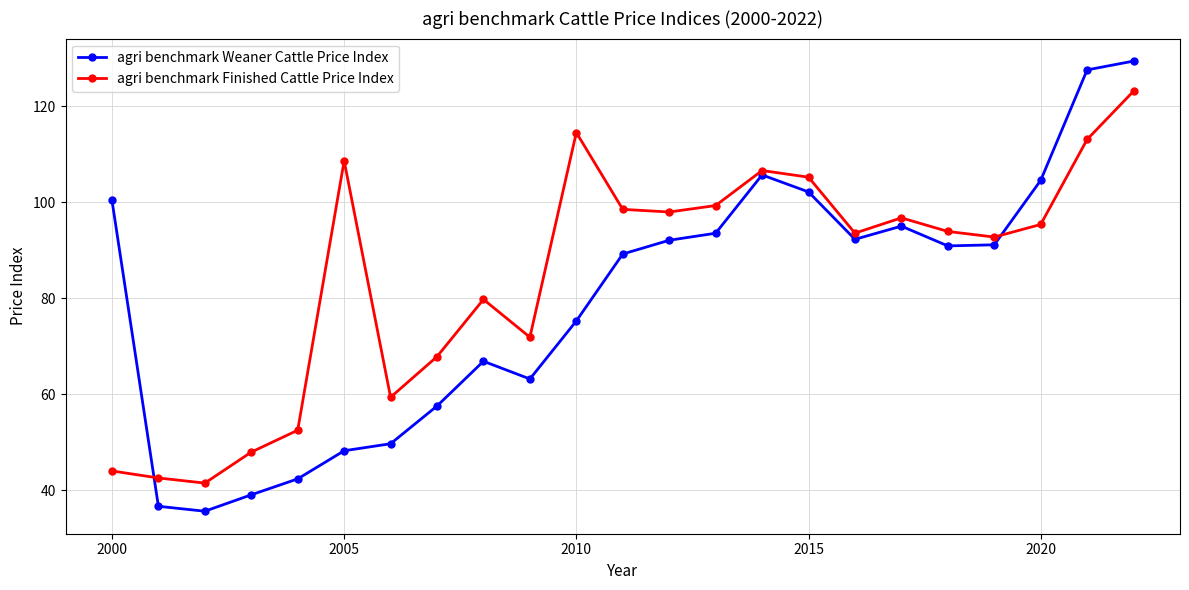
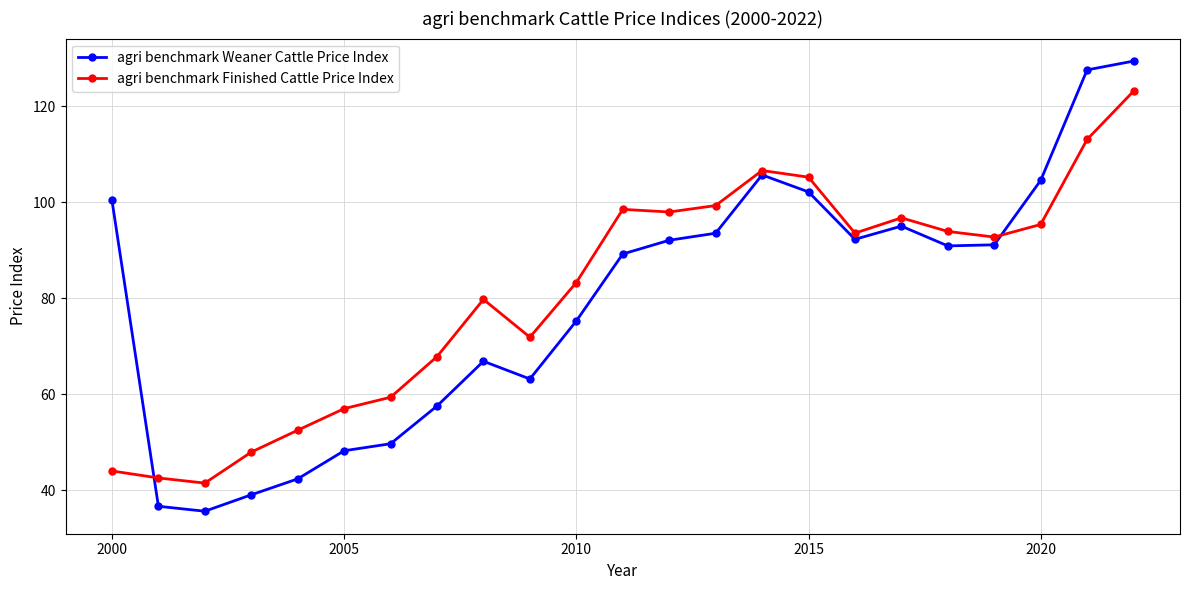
  {
    "agri benchmark Weaner Cattle Price Index": {
      "2000": 100,
      "2005": 48,
      "2010": 75,
      "2015": 102,
      "2020": 105
    },
    "agri benchmark Finished Cattle Price Index": {
      "2000": 44,
-     "2005": 109,
-     "2010": 114,
+     "2005": 57,
+     "2010": 83,
      "2015": 105,
      "2020": 95
    }
  }
